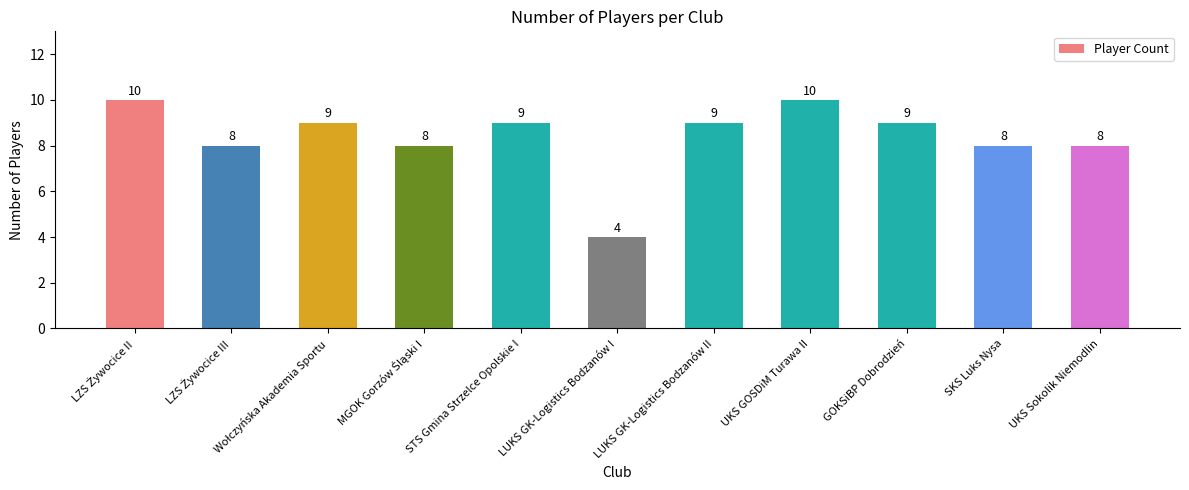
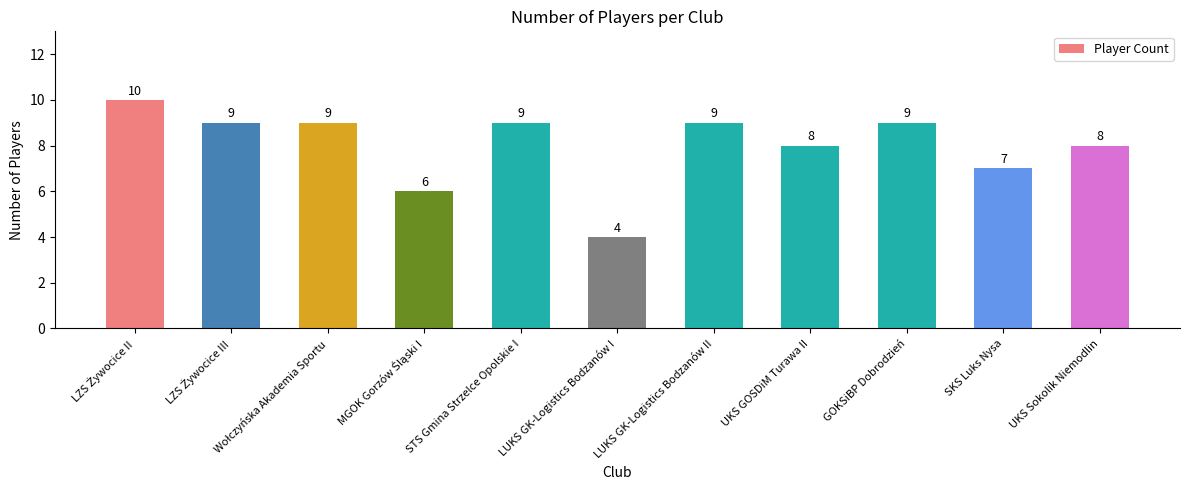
  {
    "LZS Żywocice II": 10,
-   "LZS Żywocice III": 8,
+   "LZS Żywocice III": 9,
    "Wołczyńska Akademia Sportu": 9,
-   "MGOK Gorzów Śląski I": 8,
+   "MGOK Gorzów Śląski I": 6,
    "STS Gmina Strzelce Opolskie I": 9,
    "LUKS GK-Logistics Bodzanów I": 4,
    "LUKS GK-Logistics Bodzanów II": 9,
-   "UKS GOSDiM Turawa II": 10,
+   "UKS GOSDiM Turawa II": 8,
    "GOKSiBP Dobrodzień": 9,
-   "SKS Luks Nysa": 8,
+   "SKS Luks Nysa": 7,
    "UKS Sokolik Niemodlin": 8
  }
